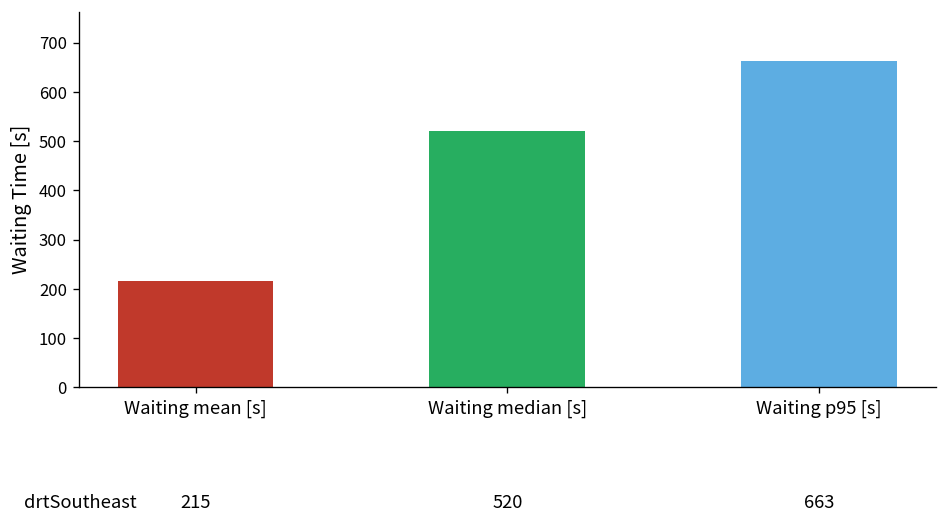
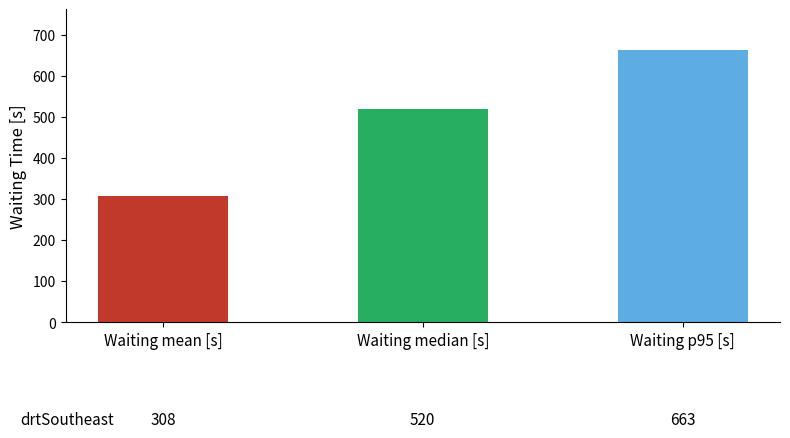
  {
-   "Waiting mean [s]": 215
+   "Waiting mean [s]": 308
  }
